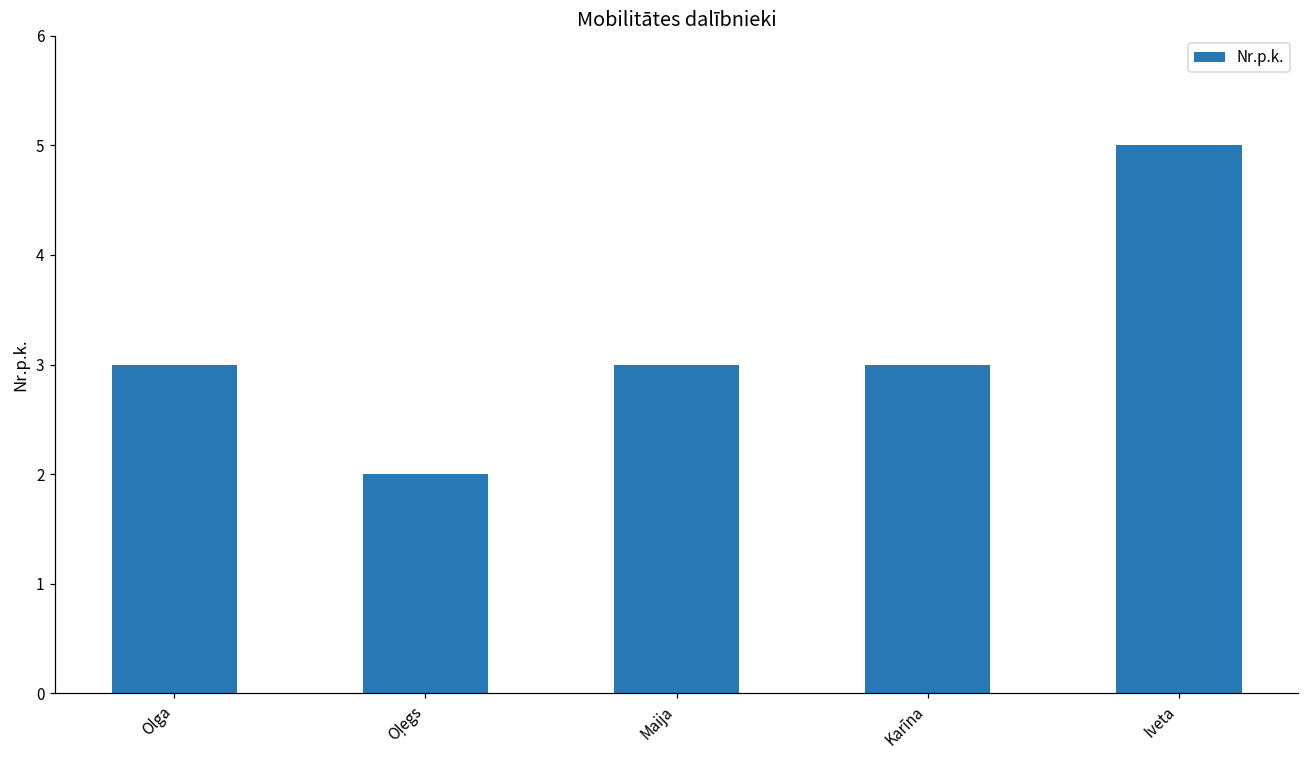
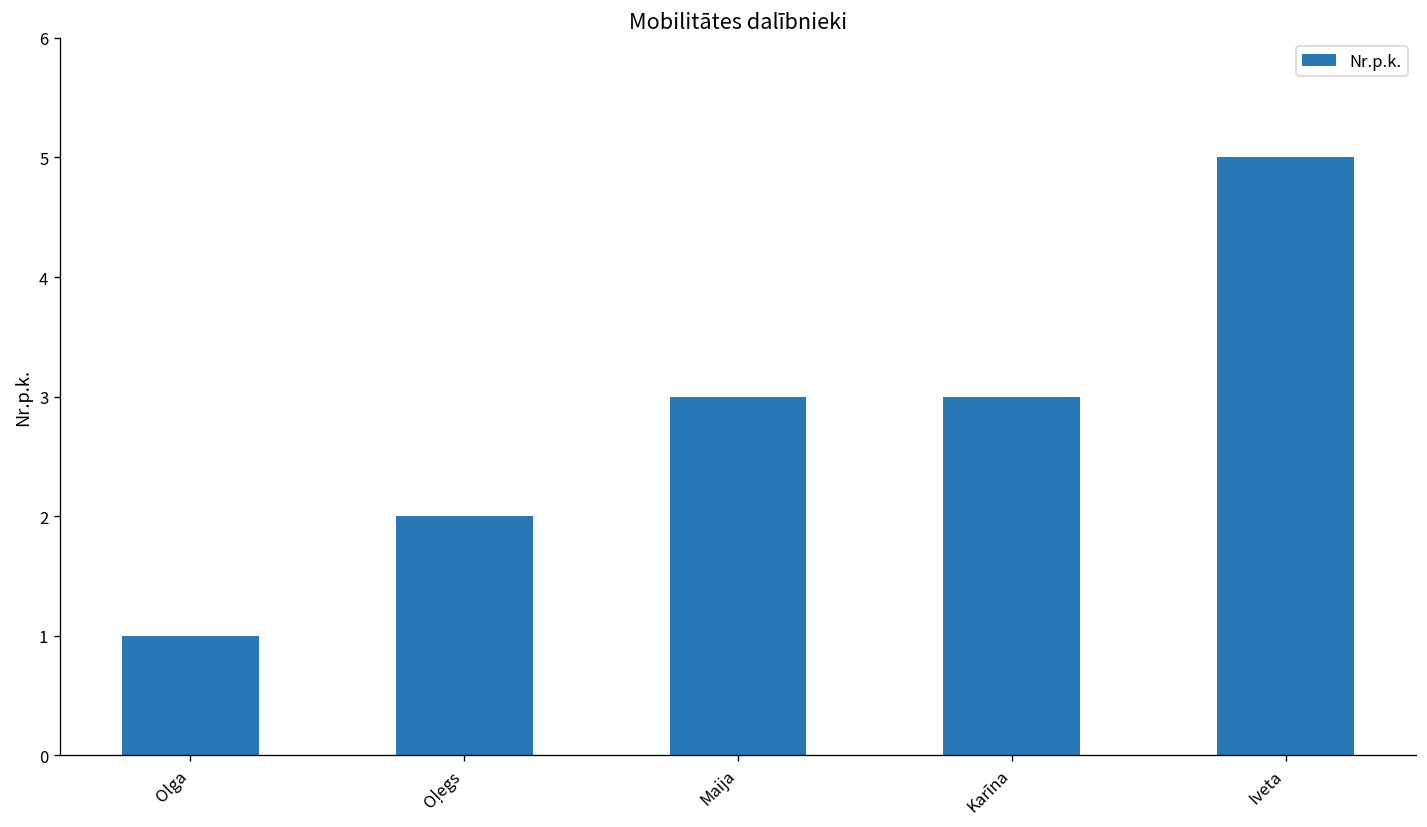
  {
-   "Olga": 3,
+   "Olga": 1,
    "Oļegs": 2,
    "Maija": 3,
    "Karīna": 3,
    "Iveta": 5
  }
